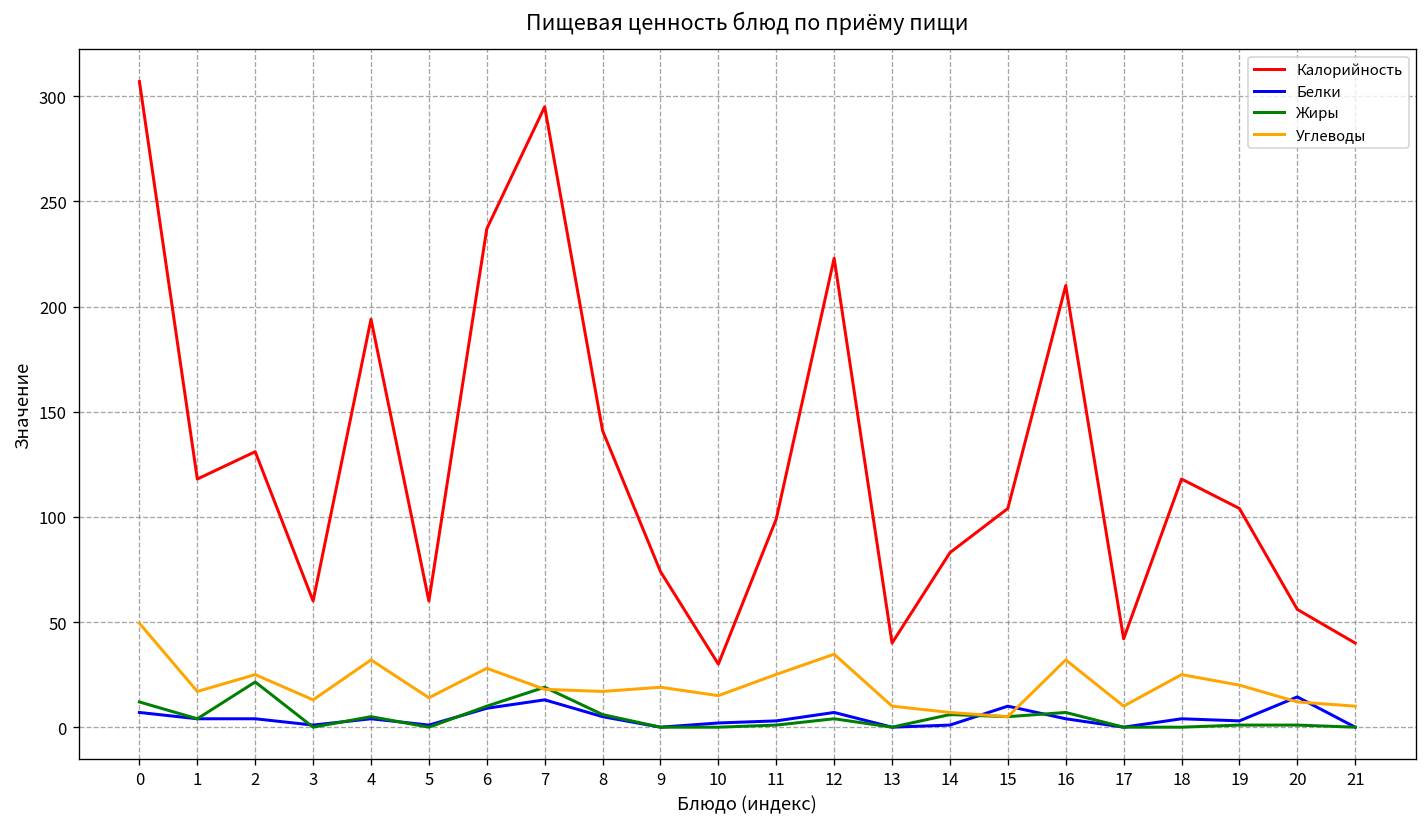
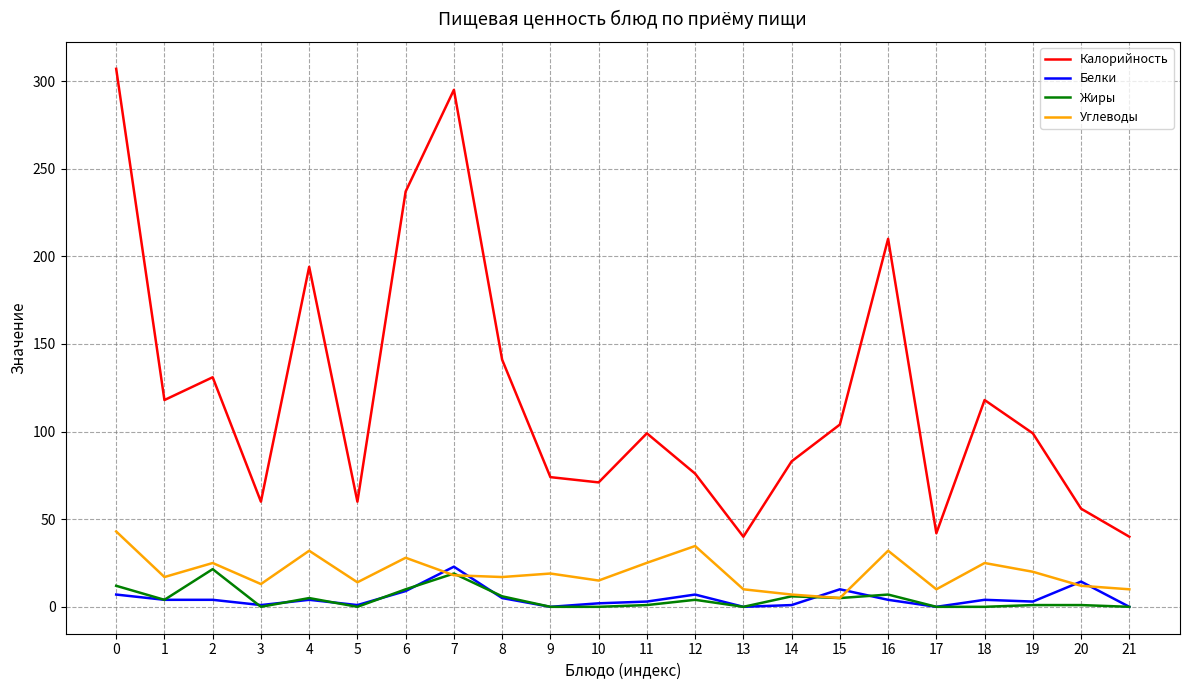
  {
    "Калорийность": {
      "0": 307,
      "1": 118,
      "2": 131,
      "3": 60,
      "4": 194,
      "5": 60,
      "6": 237,
      "7": 295,
      "8": 141,
      "9": 74,
-     "10": 30,
+     "10": 71,
      "11": 99,
-     "12": 223,
+     "12": 76,
      "13": 40,
      "14": 83,
      "15": 104,
      "16": 210,
      "17": 42,
      "18": 118,
-     "19": 104,
+     "19": 99,
      "20": 56,
      "21": 40
    },
    "Белки": {
      "0": 7,
      "2": 4,
-     "7": 13,
+     "7": 23,
      "10": 2,
      "11": 3,
      "12": 7,
      "14": 1,
      "15": 10,
      "16": 4,
      "18": 4,
      "19": 3,
      "20": 14
    },
    "Жиры": {
      "0": 12,
      "2": 22,
      "10": 0,
      "11": 1,
      "12": 4,
      "16": 7,
      "18": 0,
      "19": 1,
      "20": 1
    },
    "Углеводы": {
-     "0": 49,
+     "0": 43,
      "1": 17,
      "2": 25,
      "3": 13,
      "4": 32,
      "5": 14,
      "6": 28,
      "8": 17,
      "9": 19,
      "10": 15,
      "11": 25,
      "12": 35,
      "13": 10,
      "16": 32,
      "17": 10,
      "18": 25,
      "19": 20,
      "20": 12,
      "21": 10
    }
  }
